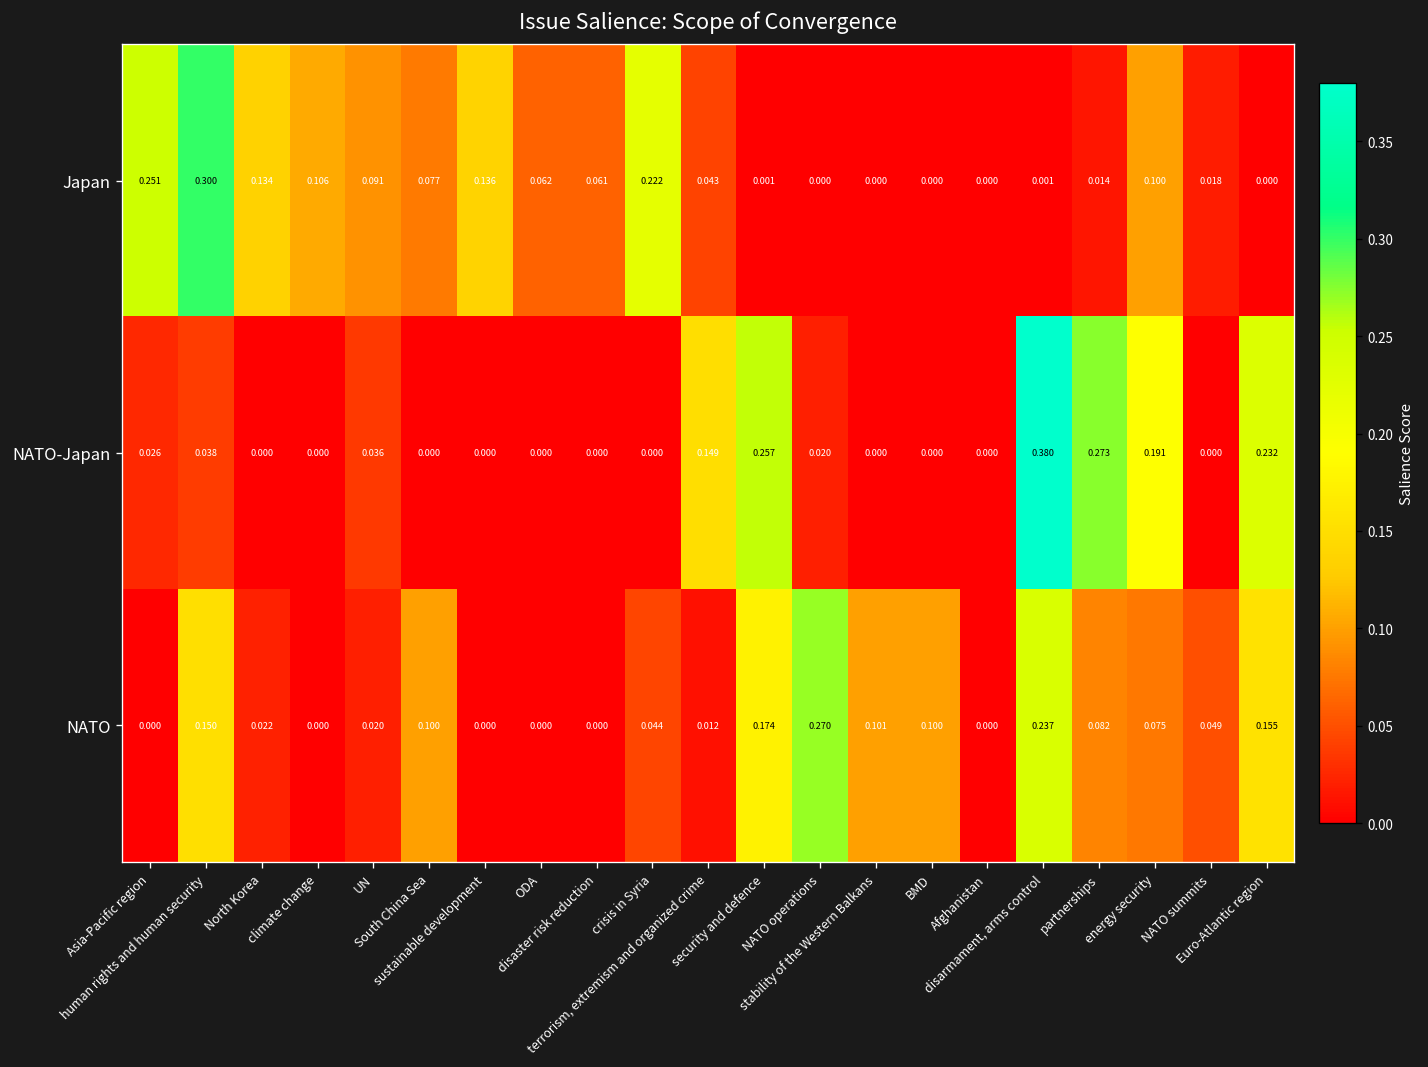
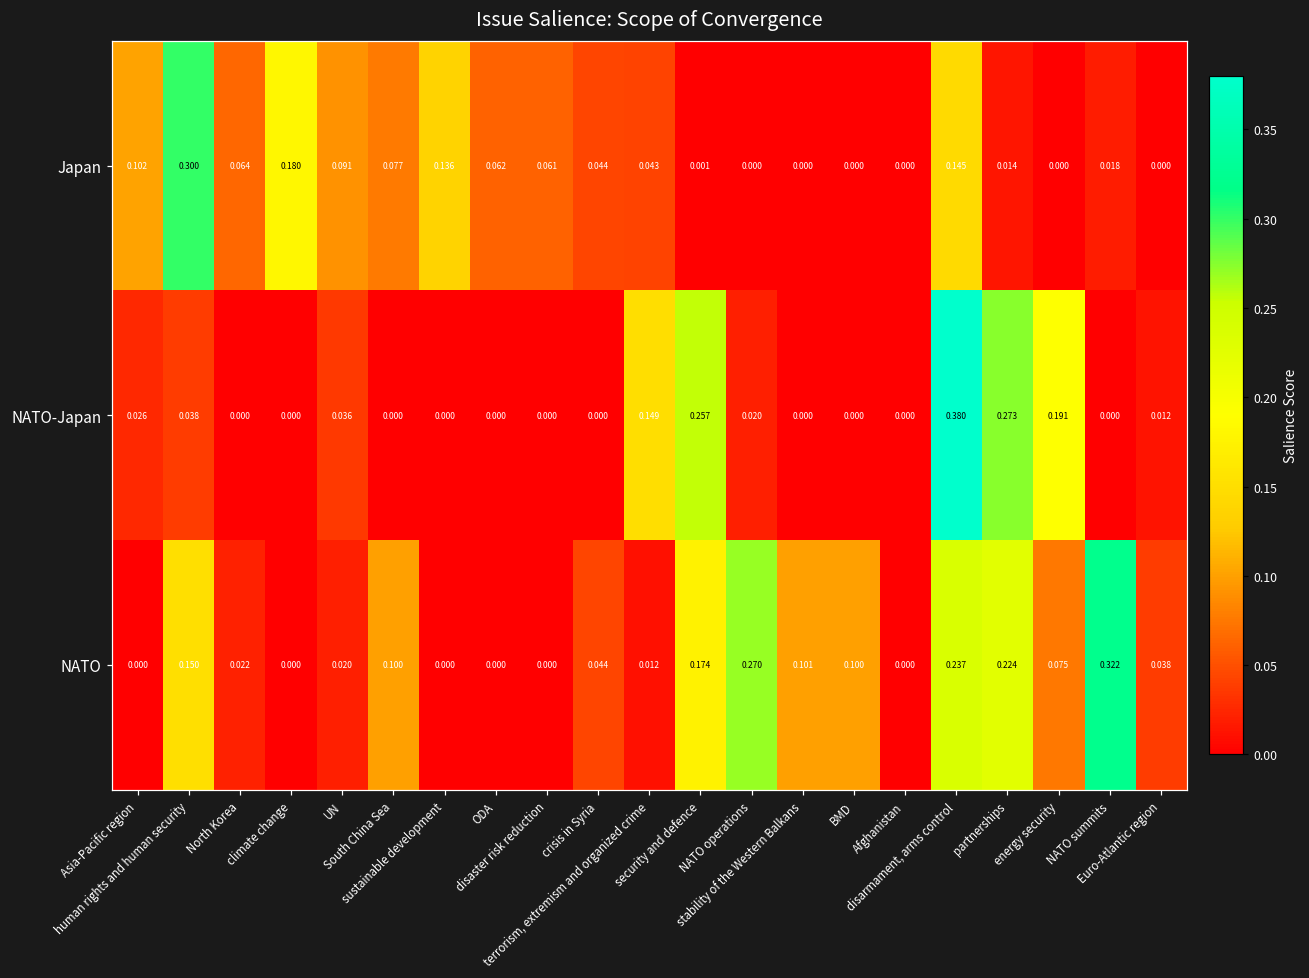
  {
    "Japan": {
-     "Asia-Pacific region": 0.251,
+     "Asia-Pacific region": 0.102,
      "human rights and human security": 0.300,
-     "North Korea": 0.134,
-     "climate change": 0.106,
+     "North Korea": 0.064,
+     "climate change": 0.180,
      "UN": 0.091,
      "South China Sea": 0.077,
      "sustainable development": 0.136,
      "ODA": 0.062,
      "disaster risk reduction": 0.061,
-     "crisis in Syria": 0.222,
+     "crisis in Syria": 0.044,
      "terrorism, extremism and organized crime": 0.043,
      "security and defence": 0.001,
      "NATO operations": 0.000,
      "stability of the Western Balkans": 0.000,
      "BMD": 0.000,
      "Afghanistan": 0.000,
-     "disarmament, arms control": 0.001,
+     "disarmament, arms control": 0.145,
      "partnerships": 0.014,
-     "energy security": 0.100,
+     "energy security": 0.000,
      "NATO summits": 0.018,
      "Euro-Atlantic region": 0.000
    },
    "NATO-Japan": {
      "Asia-Pacific region": 0.026,
      "human rights and human security": 0.038,
      "North Korea": 0.000,
      "climate change": 0.000,
      "UN": 0.036,
      "South China Sea": 0.000,
      "sustainable development": 0.000,
      "ODA": 0.000,
      "disaster risk reduction": 0.000,
      "crisis in Syria": 0.000,
      "terrorism, extremism and organized crime": 0.149,
      "security and defence": 0.257,
      "NATO operations": 0.020,
      "stability of the Western Balkans": 0.000,
      "BMD": 0.000,
      "Afghanistan": 0.000,
      "disarmament, arms control": 0.380,
      "partnerships": 0.273,
      "energy security": 0.191,
      "NATO summits": 0.000,
-     "Euro-Atlantic region": 0.232
+     "Euro-Atlantic region": 0.012
    },
    "NATO": {
      "Asia-Pacific region": 0.000,
      "human rights and human security": 0.150,
      "North Korea": 0.022,
      "climate change": 0.000,
      "UN": 0.020,
      "South China Sea": 0.100,
      "sustainable development": 0.000,
      "ODA": 0.000,
      "disaster risk reduction": 0.000,
      "crisis in Syria": 0.044,
      "terrorism, extremism and organized crime": 0.012,
      "security and defence": 0.174,
      "NATO operations": 0.270,
      "stability of the Western Balkans": 0.101,
      "BMD": 0.100,
      "Afghanistan": 0.000,
      "disarmament, arms control": 0.237,
-     "partnerships": 0.082,
+     "partnerships": 0.224,
      "energy security": 0.075,
-     "NATO summits": 0.049,
-     "Euro-Atlantic region": 0.155
+     "NATO summits": 0.322,
+     "Euro-Atlantic region": 0.038
    }
  }
